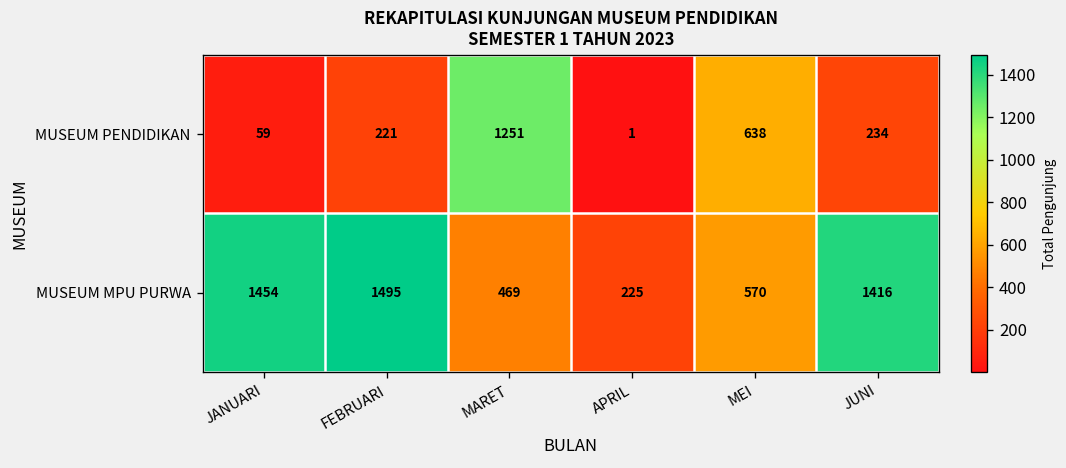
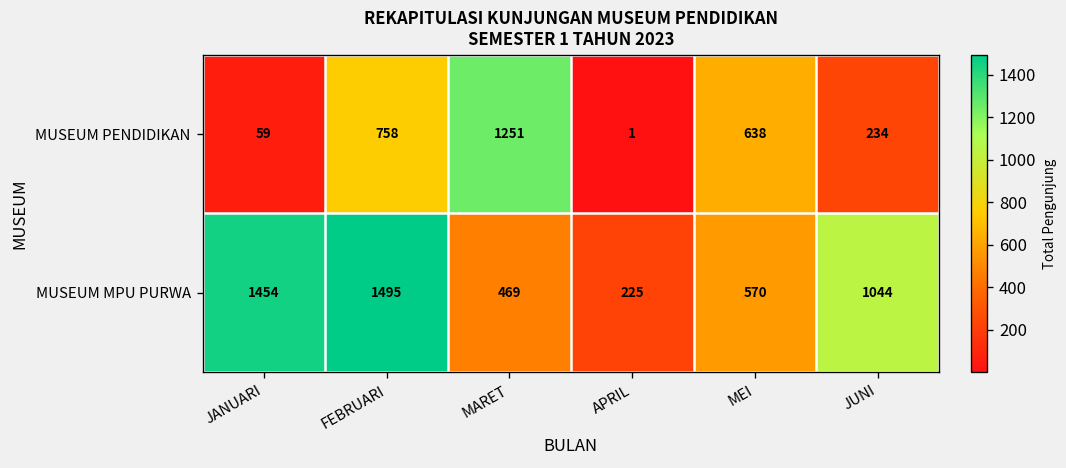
  {
    "MUSEUM PENDIDIKAN": {
      "JANUARI": 59,
-     "FEBRUARI": 221,
+     "FEBRUARI": 758,
      "MARET": 1251,
      "APRIL": 1,
      "MEI": 638,
      "JUNI": 234
    },
    "MUSEUM MPU PURWA": {
      "JANUARI": 1454,
      "FEBRUARI": 1495,
      "MARET": 469,
      "APRIL": 225,
      "MEI": 570,
-     "JUNI": 1416
+     "JUNI": 1044
    }
  }
